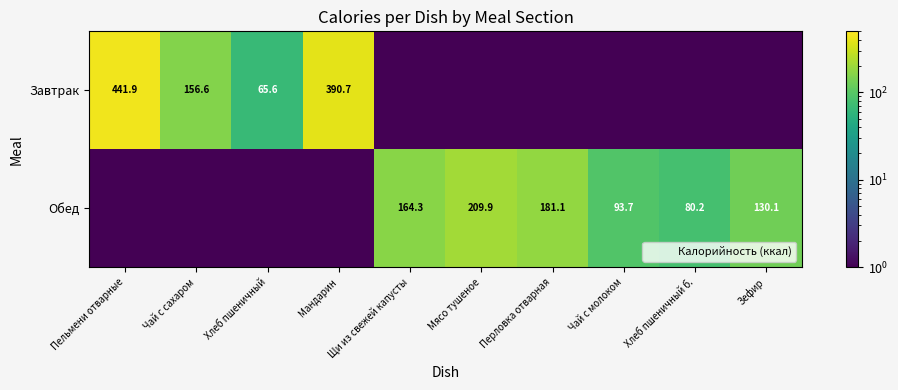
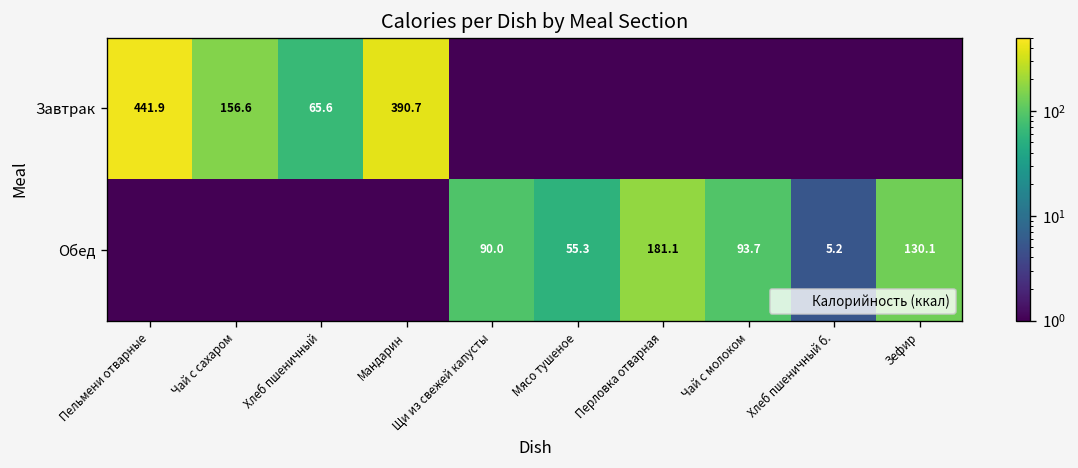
  {
    "Завтрак": {
      "Пельмени отварные": 441.9,
      "Чай с сахаром": 156.6,
      "Хлеб пшеничный": 65.6,
      "Мандарин": 390.7
    },
    "Обед": {
-     "Щи из свежей капусты": 164.3,
-     "Мясо тушеное": 209.9,
+     "Щи из свежей капусты": 90.0,
+     "Мясо тушеное": 55.3,
      "Перловка отварная": 181.1,
      "Чай с молоком": 93.7,
-     "Хлеб пшеничный б.": 80.2,
+     "Хлеб пшеничный б.": 5.2,
      "Зефир": 130.1
    }
  }
